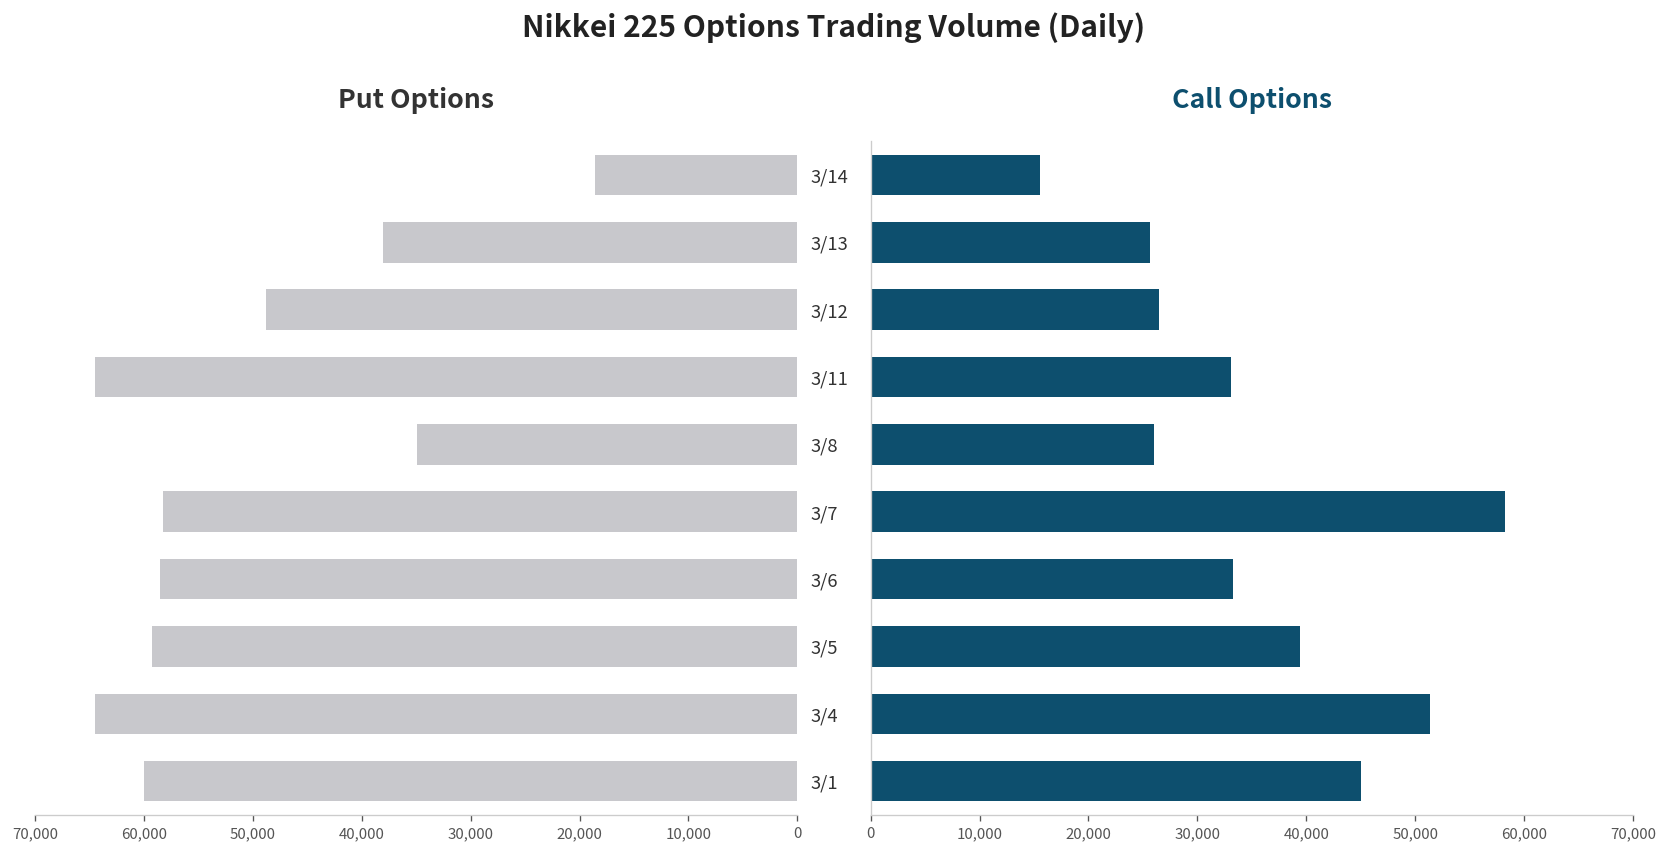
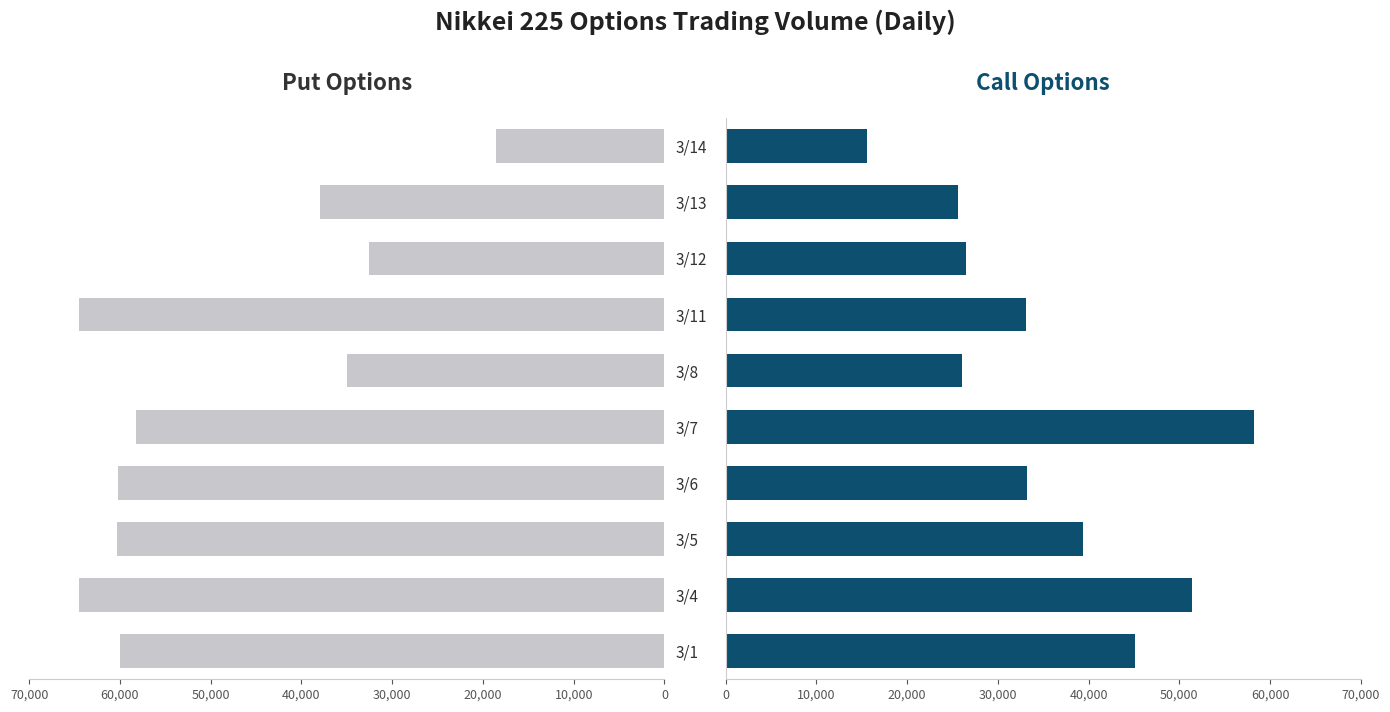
  {
    "Put Options": {
      "3/14": "19,000",
      "3/13": "38,000",
-     "3/12": "49,000",
+     "3/12": "33,000",
      "3/11": "64,000",
      "3/8": "35,000",
      "3/7": "58,000",
-     "3/6": "59,000",
-     "3/5": "59,000",
+     "3/6": "60,000",
+     "3/5": "60,000",
      "3/4": "64,000",
      "3/1": "60,000"
    }
  }
